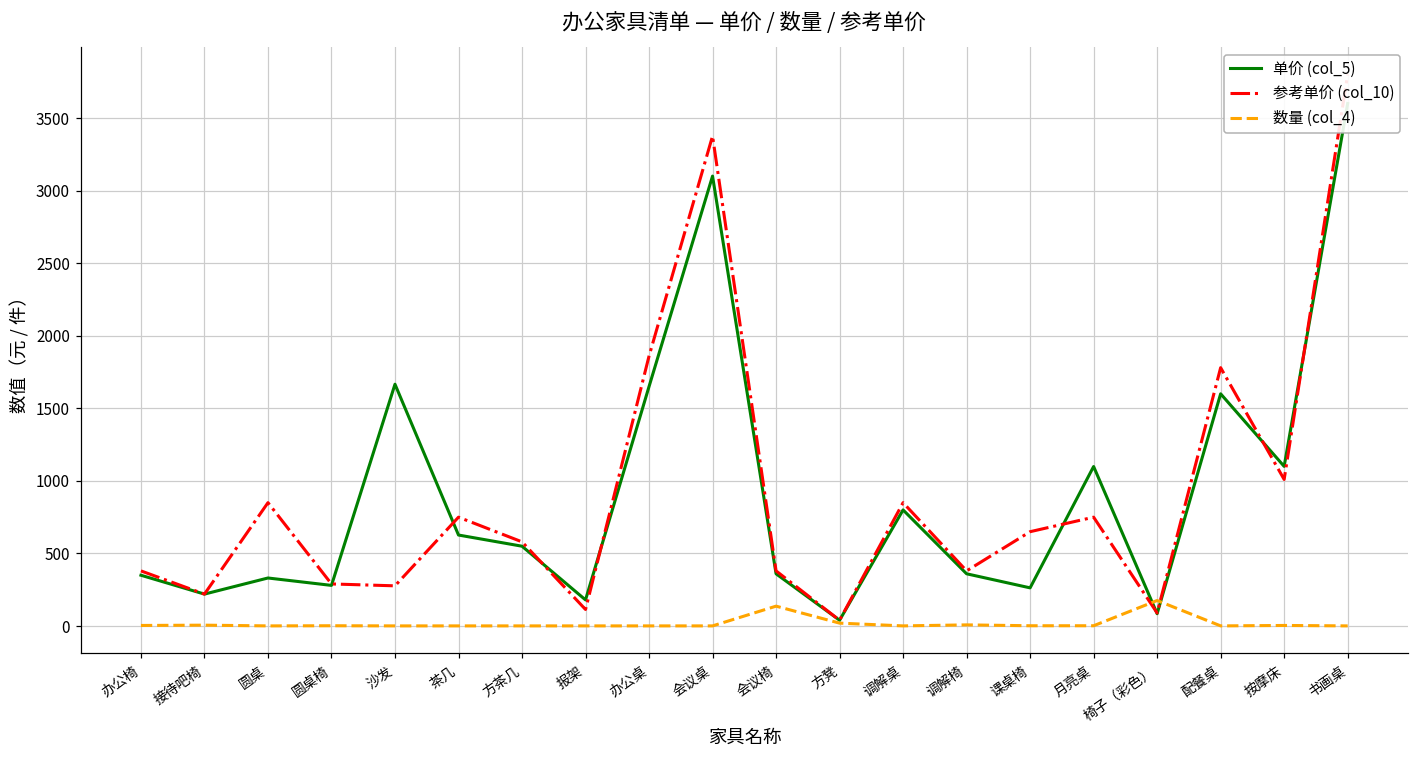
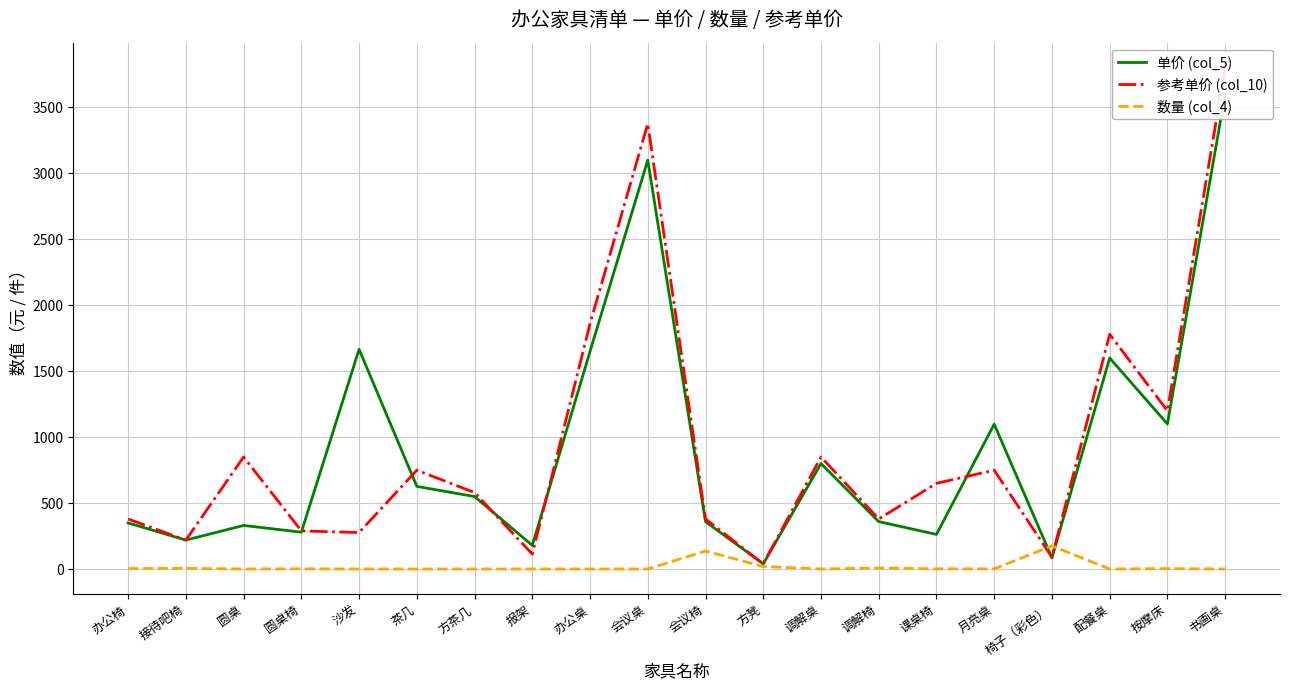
  {
    "单价 (col_5)": {
      "办公椅": 350,
      "圆桌": 330,
      "沙发": 1670,
      "茶几": 630,
      "方茶几": 550,
      "报架": 180,
      "办公桌": 1650,
      "会议桌": 3100,
      "会议椅": 360,
      "调解桌": 800,
      "调解椅": 360,
      "课桌椅": 260,
      "月亮桌": 1100,
      "配餐桌": 1600,
      "按摩床": 1100
    },
    "参考单价 (col_10)": {
      "办公椅": 380,
      "圆桌": 850,
      "沙发": 280,
      "茶几": 750,
      "方茶几": 580,
      "报架": 110,
      "办公桌": 1860,
      "会议桌": 3380,
      "会议椅": 380,
      "调解桌": 850,
      "调解椅": 380,
      "课桌椅": 650,
      "月亮桌": 750,
      "配餐桌": 1780,
-     "按摩床": 1010
+     "按摩床": 1200
    },
    "数量 (col_4)": {
      "办公椅": 0,
      "接待吧椅": 10,
      "圆桌": 0,
      "圆桌椅": 0,
      "沙发": 0,
      "茶几": 0,
      "方茶几": 0,
      "报架": 0,
      "办公桌": 0,
      "会议桌": 0,
      "会议椅": 140,
      "方凳": 20,
      "调解桌": 0,
      "调解椅": 10,
      "课桌椅": 0,
      "月亮桌": 0,
      "椅子（彩色）": 180,
      "配餐桌": 0,
      "按摩床": 0,
      "书画桌": 0
    }
  }
